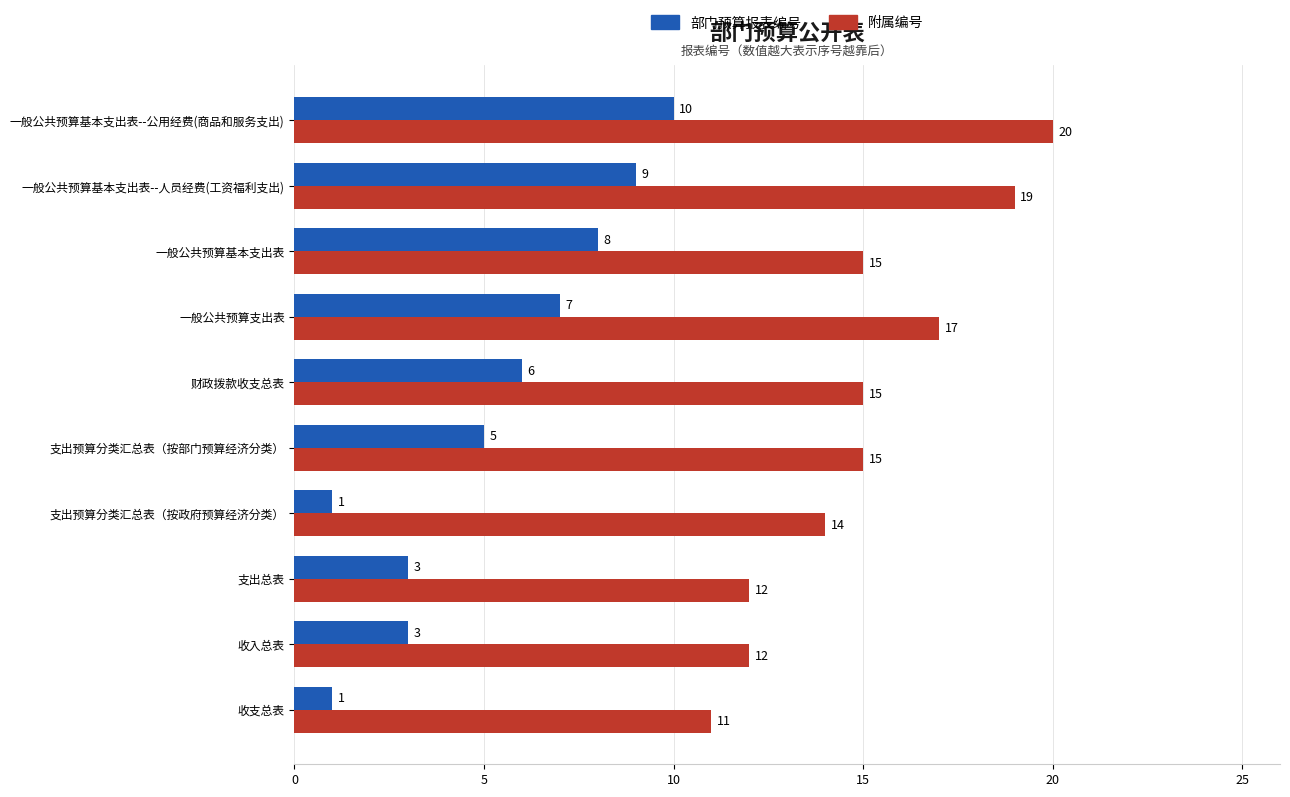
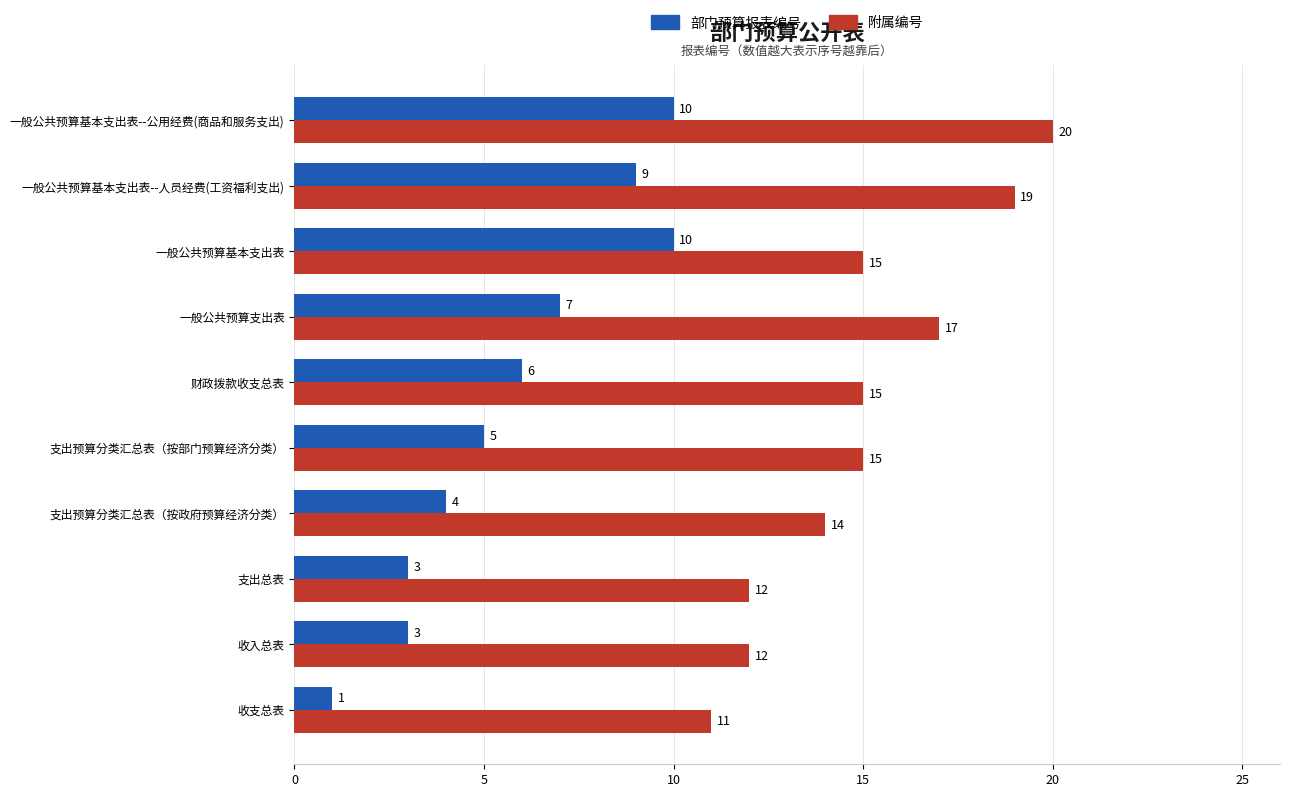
  {
    "部门预算报表编号": {
      "一般公共预算基本支出表--公用经费(商品和服务支出)": 10,
      "一般公共预算基本支出表--人员经费(工资福利支出)": 9,
-     "一般公共预算基本支出表": 8,
+     "一般公共预算基本支出表": 10,
      "一般公共预算支出表": 7,
      "财政拨款收支总表": 6,
      "支出预算分类汇总表（按部门预算经济分类）": 5,
-     "支出预算分类汇总表（按政府预算经济分类）": 1,
+     "支出预算分类汇总表（按政府预算经济分类）": 4,
      "支出总表": 3,
      "收入总表": 3,
      "收支总表": 1
    },
    "附属编号": {
      "一般公共预算基本支出表--公用经费(商品和服务支出)": 20,
      "一般公共预算基本支出表--人员经费(工资福利支出)": 19,
      "一般公共预算基本支出表": 15,
      "一般公共预算支出表": 17,
      "财政拨款收支总表": 15,
      "支出预算分类汇总表（按部门预算经济分类）": 15,
      "支出预算分类汇总表（按政府预算经济分类）": 14,
      "支出总表": 12,
      "收入总表": 12,
      "收支总表": 11
    }
  }
